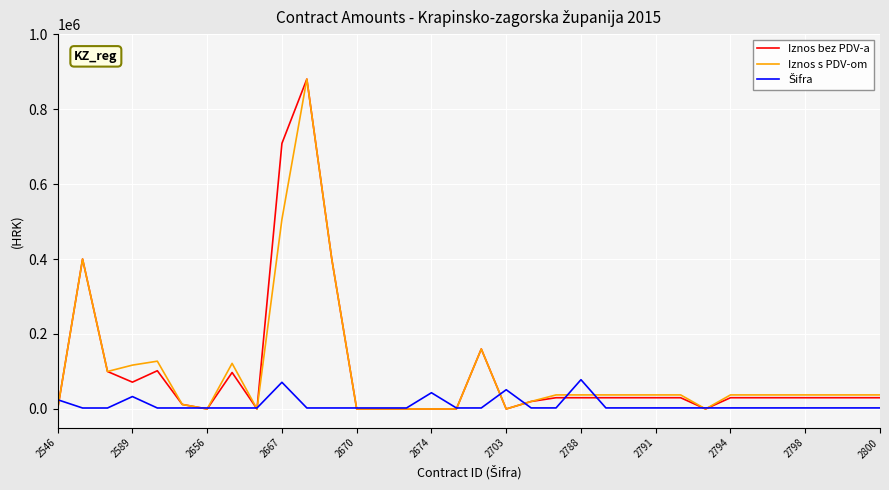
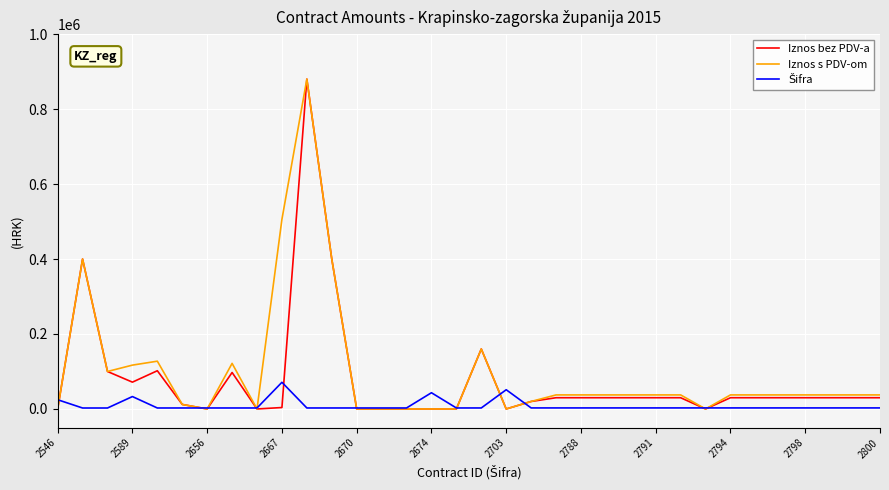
  {
    "Iznos bez PDV-a": {
      "2589": 70000,
-     "2667": 710000,
+     "2667": 0,
      "2788": 30000,
      "2791": 30000,
      "2794": 30000,
      "2798": 30000
    },
    "Iznos s PDV-om": {
      "2589": 120000,
      "2667": 510000,
      "2788": 40000,
      "2791": 40000,
      "2794": 40000,
      "2798": 40000
    },
    "Šifra": {
      "2546": 20000,
      "2589": 30000,
      "2667": 70000,
      "2674": 40000,
      "2703": 50000,
-     "2788": 80000,
+     "2788": 0,
      "2791": 0,
      "2794": 0,
      "2798": 0
    }
  }
